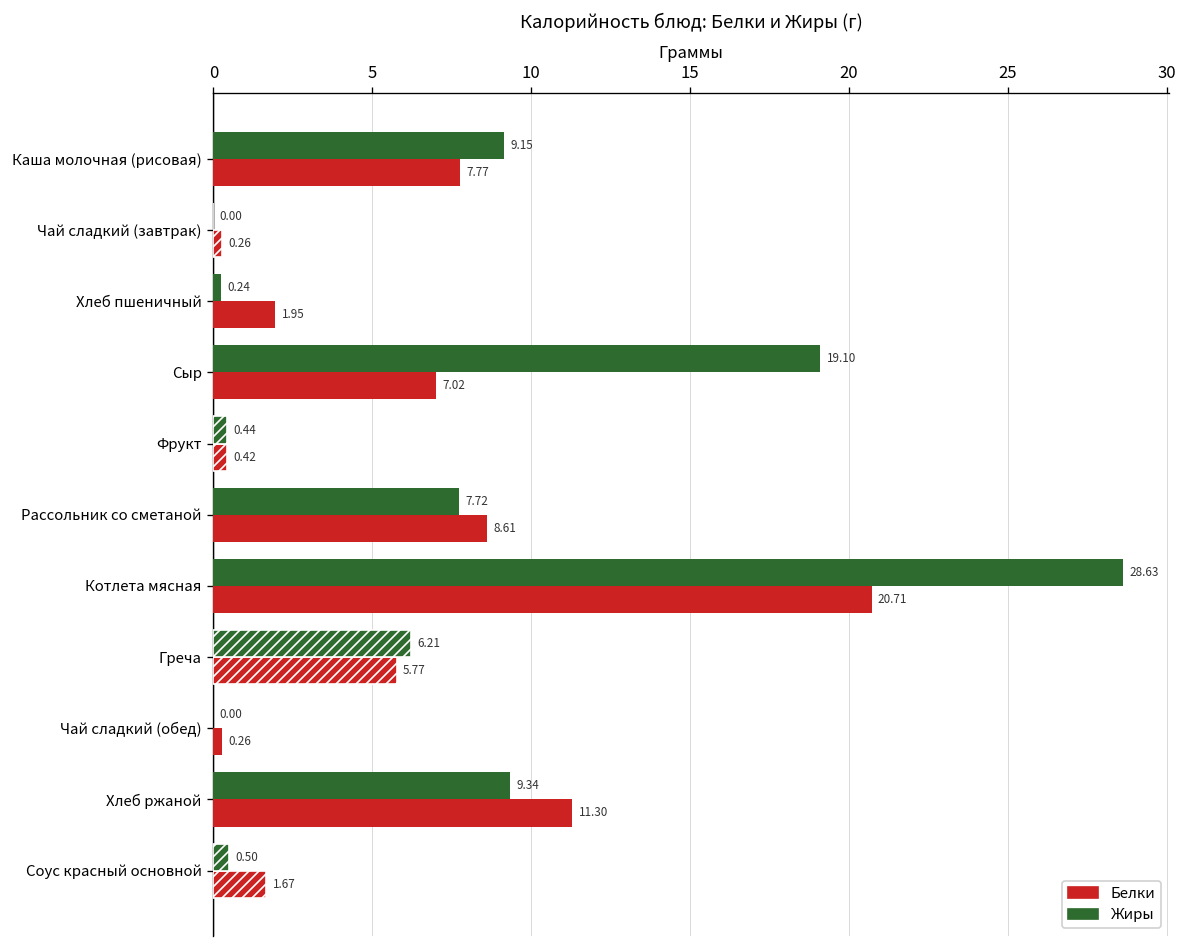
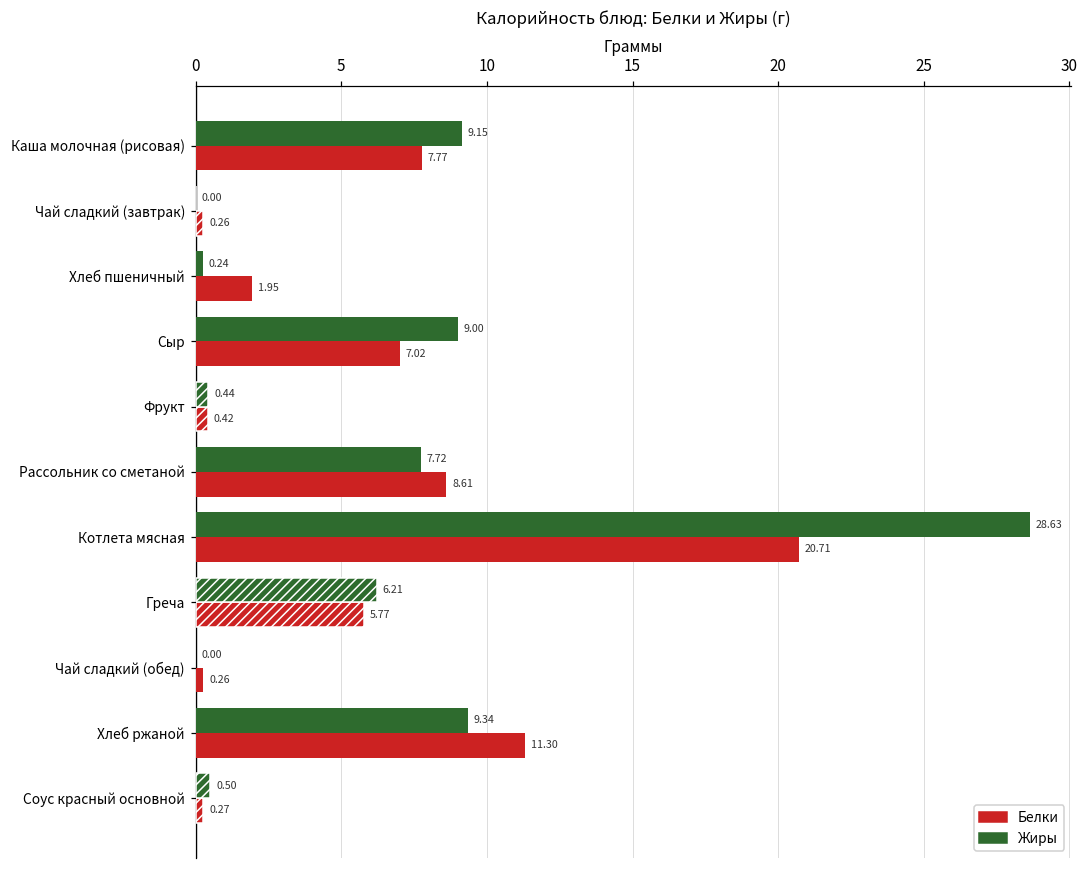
  {
    "Белки": {
      "Каша молочная (рисовая)": 7.77,
      "Чай сладкий (завтрак)": 0.26,
      "Хлеб пшеничный": 1.95,
      "Сыр": 7.02,
      "Фрукт": 0.42,
      "Рассольник со сметаной": 8.61,
      "Котлета мясная": 20.71,
      "Греча": 5.77,
      "Чай сладкий (обед)": 0.26,
      "Хлеб ржаной": 11.30,
-     "Соус красный основной": 1.67
+     "Соус красный основной": 0.27
    },
    "Жиры": {
      "Каша молочная (рисовая)": 9.15,
      "Чай сладкий (завтрак)": 0.00,
      "Хлеб пшеничный": 0.24,
-     "Сыр": 19.10,
+     "Сыр": 9.00,
      "Фрукт": 0.44,
      "Рассольник со сметаной": 7.72,
      "Котлета мясная": 28.63,
      "Греча": 6.21,
      "Чай сладкий (обед)": 0.00,
      "Хлеб ржаной": 9.34,
      "Соус красный основной": 0.50
    }
  }
